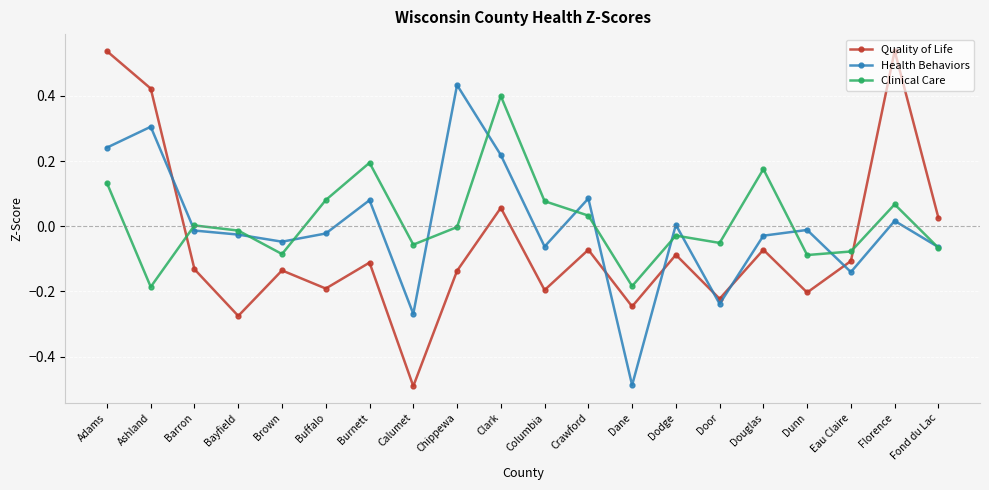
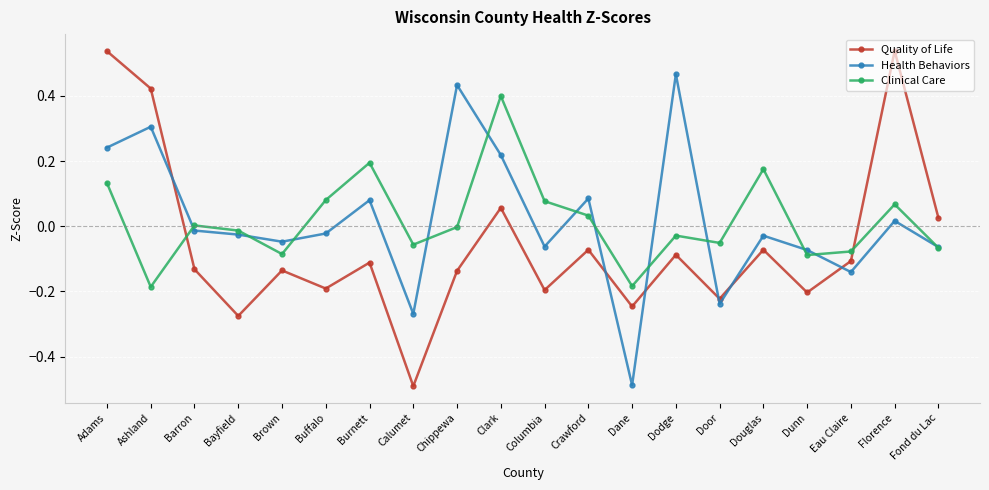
  {
    "Quality of Life": {
      "Adams": 0.54,
      "Ashland": 0.42,
      "Barron": -0.13,
      "Bayfield": -0.28,
      "Brown": -0.14,
      "Buffalo": -0.19,
      "Burnett": -0.11,
      "Calumet": -0.49,
      "Chippewa": -0.14,
      "Clark": 0.06,
      "Columbia": -0.20,
      "Crawford": -0.07,
      "Dane": -0.25,
      "Dodge": -0.09,
      "Door": -0.22,
      "Douglas": -0.07,
      "Dunn": -0.20,
      "Eau Claire": -0.11,
      "Fond du Lac": 0.03
    },
    "Health Behaviors": {
      "Adams": 0.24,
      "Ashland": 0.31,
      "Barron": -0.01,
      "Bayfield": -0.03,
      "Brown": -0.05,
      "Buffalo": -0.02,
      "Burnett": 0.08,
      "Calumet": -0.27,
      "Chippewa": 0.43,
      "Clark": 0.22,
      "Columbia": -0.06,
      "Crawford": 0.09,
      "Dane": -0.49,
-     "Dodge": 0.00,
+     "Dodge": 0.47,
      "Door": -0.24,
      "Douglas": -0.03,
-     "Dunn": -0.01,
+     "Dunn": -0.07,
      "Eau Claire": -0.14,
      "Florence": 0.02
    },
    "Clinical Care": {
      "Adams": 0.13,
      "Ashland": -0.19,
      "Barron": 0.00,
      "Bayfield": -0.01,
      "Brown": -0.09,
      "Buffalo": 0.08,
      "Burnett": 0.19,
      "Calumet": -0.06,
      "Chippewa": 0.00,
      "Clark": 0.40,
      "Columbia": 0.08,
      "Crawford": 0.03,
      "Dane": -0.18,
      "Dodge": -0.03,
      "Door": -0.05,
      "Douglas": 0.18,
      "Dunn": -0.09,
      "Eau Claire": -0.08,
      "Florence": 0.07
    }
  }
